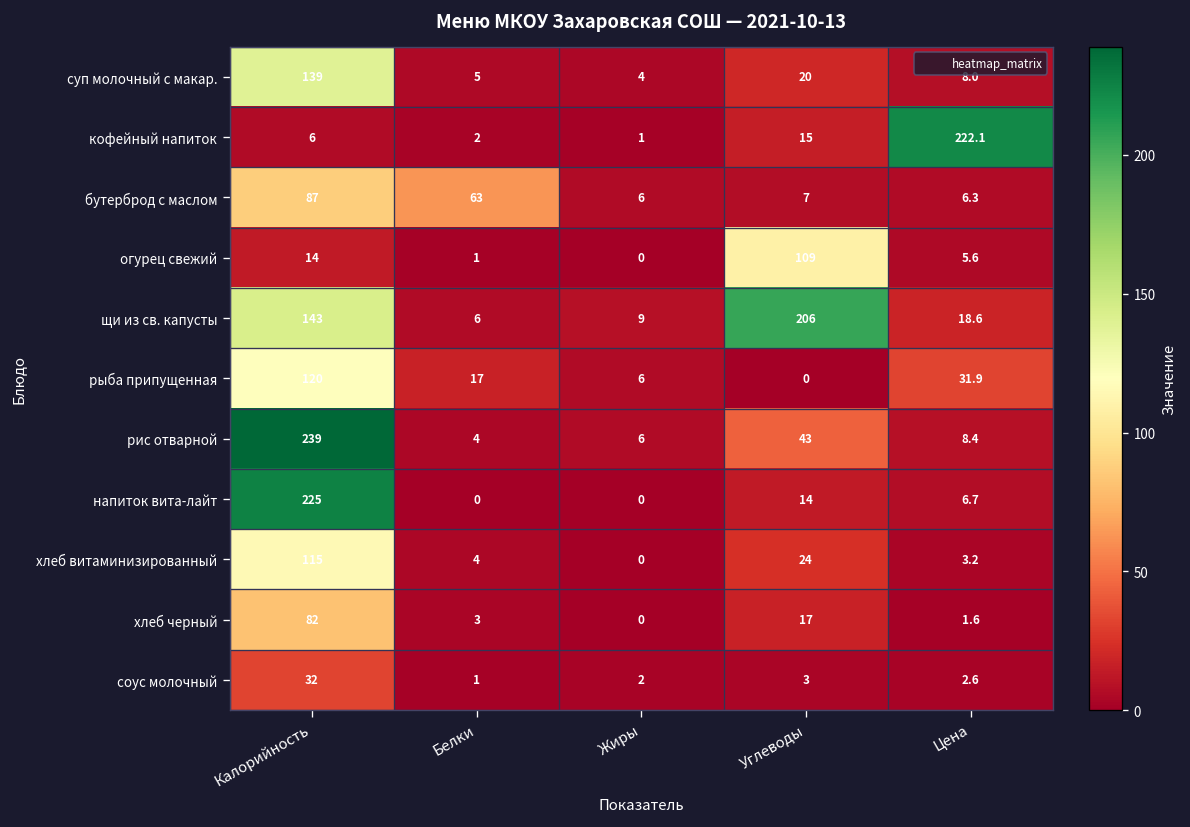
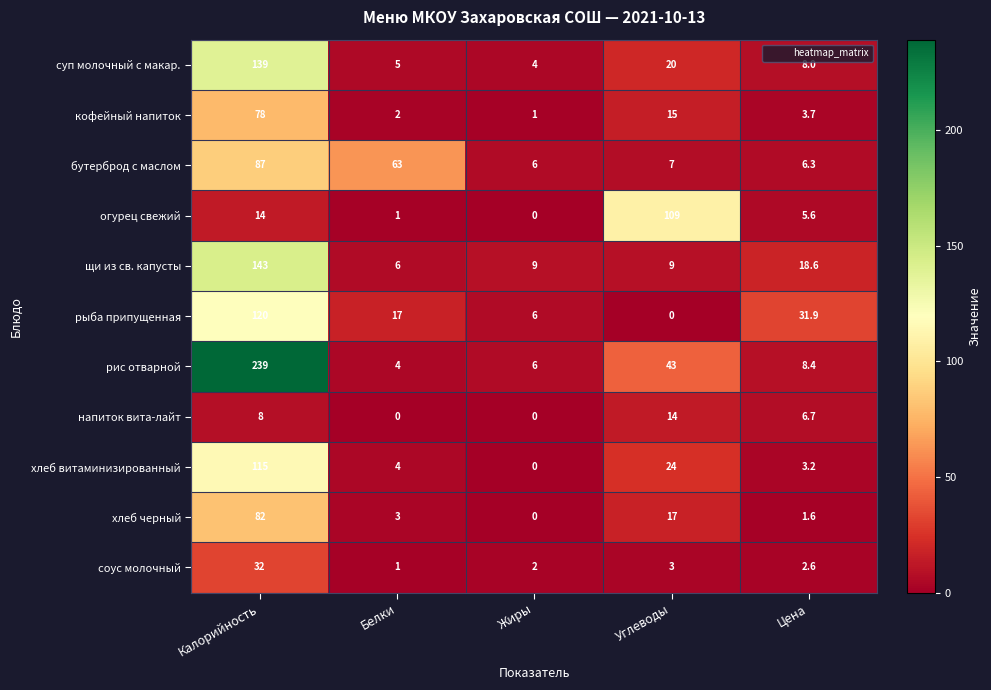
  {
    "суп молочный с макар.": {
      "Калорийность": 139,
      "Белки": 5,
      "Жиры": 4,
      "Углеводы": 20
    },
    "кофейный напиток": {
-     "Калорийность": 6,
+     "Калорийность": 78,
      "Белки": 2,
      "Жиры": 1,
      "Углеводы": 15,
-     "Цена": 222.1
+     "Цена": 3.7
    },
    "бутерброд с маслом": {
      "Калорийность": 87,
      "Белки": 63,
      "Жиры": 6,
      "Углеводы": 7,
      "Цена": 6.3
    },
    "огурец свежий": {
      "Калорийность": 14,
      "Белки": 1,
      "Жиры": 0,
      "Углеводы": 109,
      "Цена": 5.6
    },
    "щи из св. капусты": {
      "Калорийность": 143,
      "Белки": 6,
      "Жиры": 9,
-     "Углеводы": 206,
+     "Углеводы": 9,
      "Цена": 18.6
    },
    "рыба припущенная": {
      "Калорийность": 120,
      "Белки": 17,
      "Жиры": 6,
      "Углеводы": 0,
      "Цена": 31.9
    },
    "рис отварной": {
      "Калорийность": 239,
      "Белки": 4,
      "Жиры": 6,
      "Углеводы": 43,
      "Цена": 8.4
    },
    "напиток вита-лайт": {
-     "Калорийность": 225,
+     "Калорийность": 8,
      "Белки": 0,
      "Жиры": 0,
      "Углеводы": 14,
      "Цена": 6.7
    },
    "хлеб витаминизированный": {
      "Калорийность": 115,
      "Белки": 4,
      "Жиры": 0,
      "Углеводы": 24,
      "Цена": 3.2
    },
    "хлеб черный": {
      "Калорийность": 82,
      "Белки": 3,
      "Жиры": 0,
      "Углеводы": 17,
      "Цена": 1.6
    },
    "соус молочный": {
      "Калорийность": 32,
      "Белки": 1,
      "Жиры": 2,
      "Углеводы": 3,
      "Цена": 2.6
    }
  }
